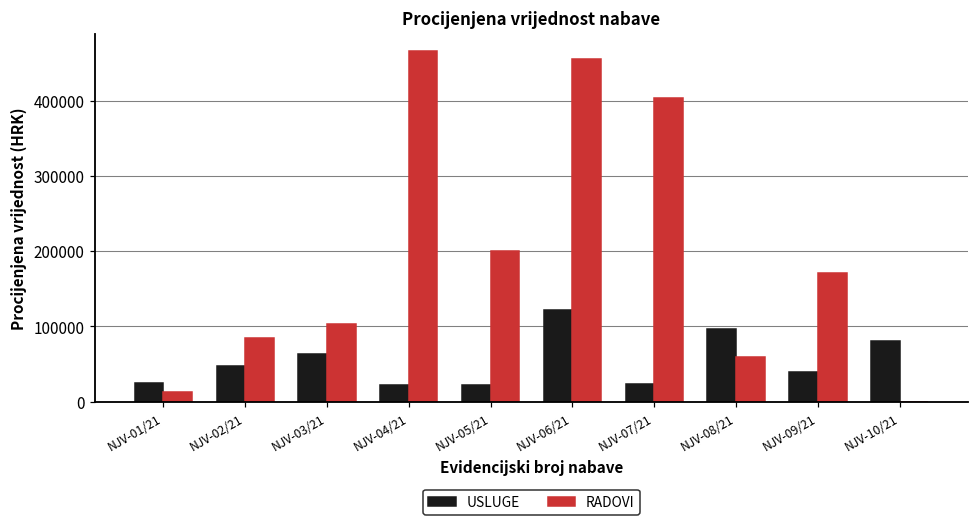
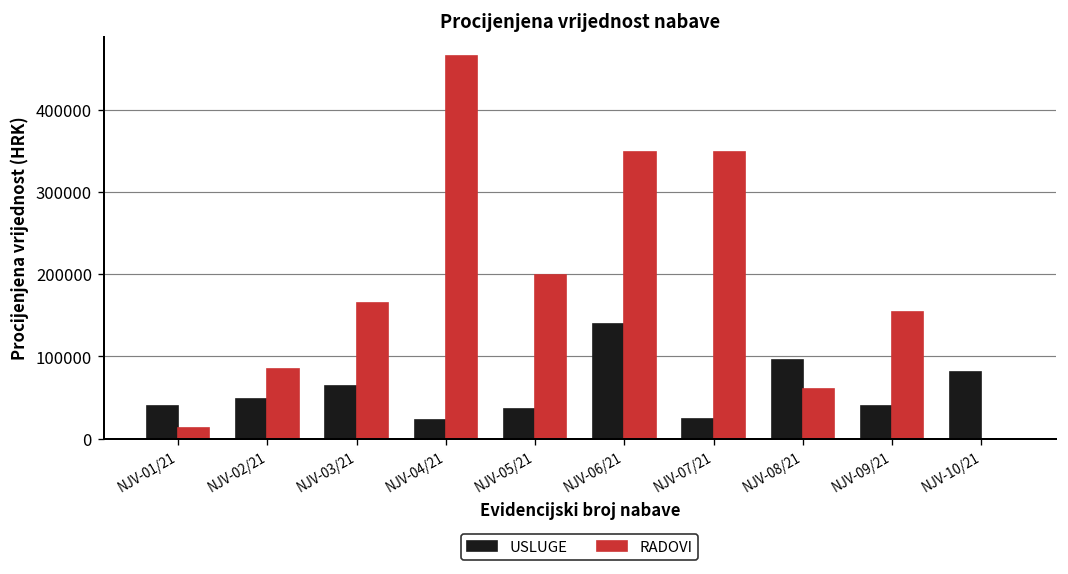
  {
    "USLUGE": {
-     "NJV-01/21": 30000,
+     "NJV-01/21": 40000,
      "NJV-02/21": 50000,
      "NJV-03/21": 60000,
      "NJV-04/21": 20000,
-     "NJV-05/21": 20000,
-     "NJV-06/21": 120000,
+     "NJV-05/21": 40000,
+     "NJV-06/21": 140000,
      "NJV-07/21": 20000,
      "NJV-08/21": 100000,
      "NJV-09/21": 40000,
      "NJV-10/21": 80000
    },
    "RADOVI": {
      "NJV-01/21": 10000,
      "NJV-02/21": 90000,
-     "NJV-03/21": 100000,
+     "NJV-03/21": 170000,
      "NJV-04/21": 470000,
      "NJV-05/21": 200000,
-     "NJV-06/21": 460000,
-     "NJV-07/21": 400000,
+     "NJV-06/21": 350000,
+     "NJV-07/21": 350000,
      "NJV-08/21": 60000,
-     "NJV-09/21": 170000,
+     "NJV-09/21": 150000,
      "NJV-10/21": 0
    }
  }
